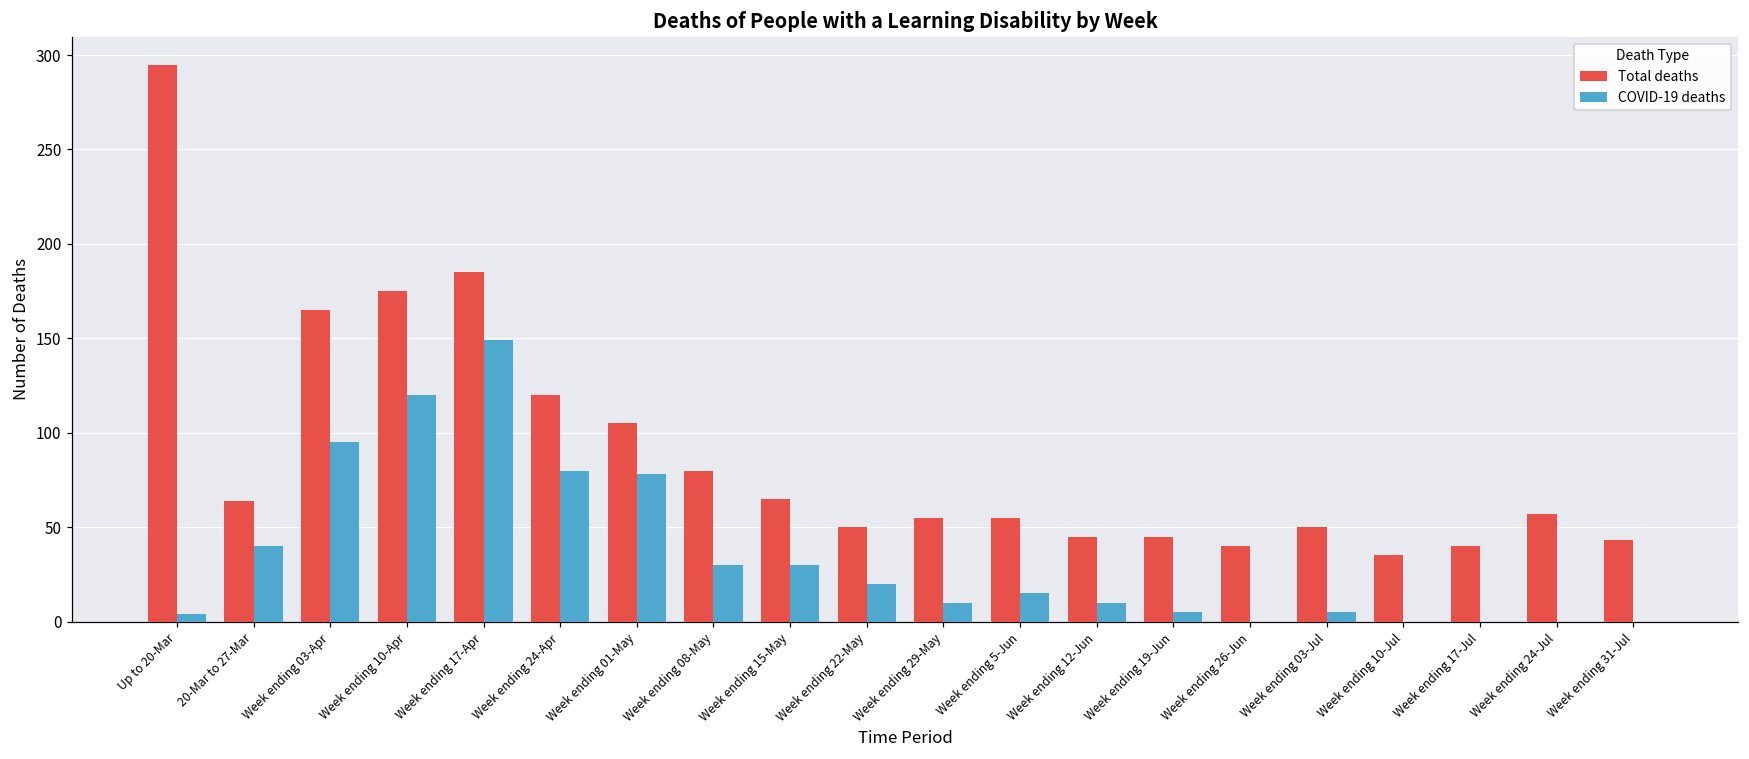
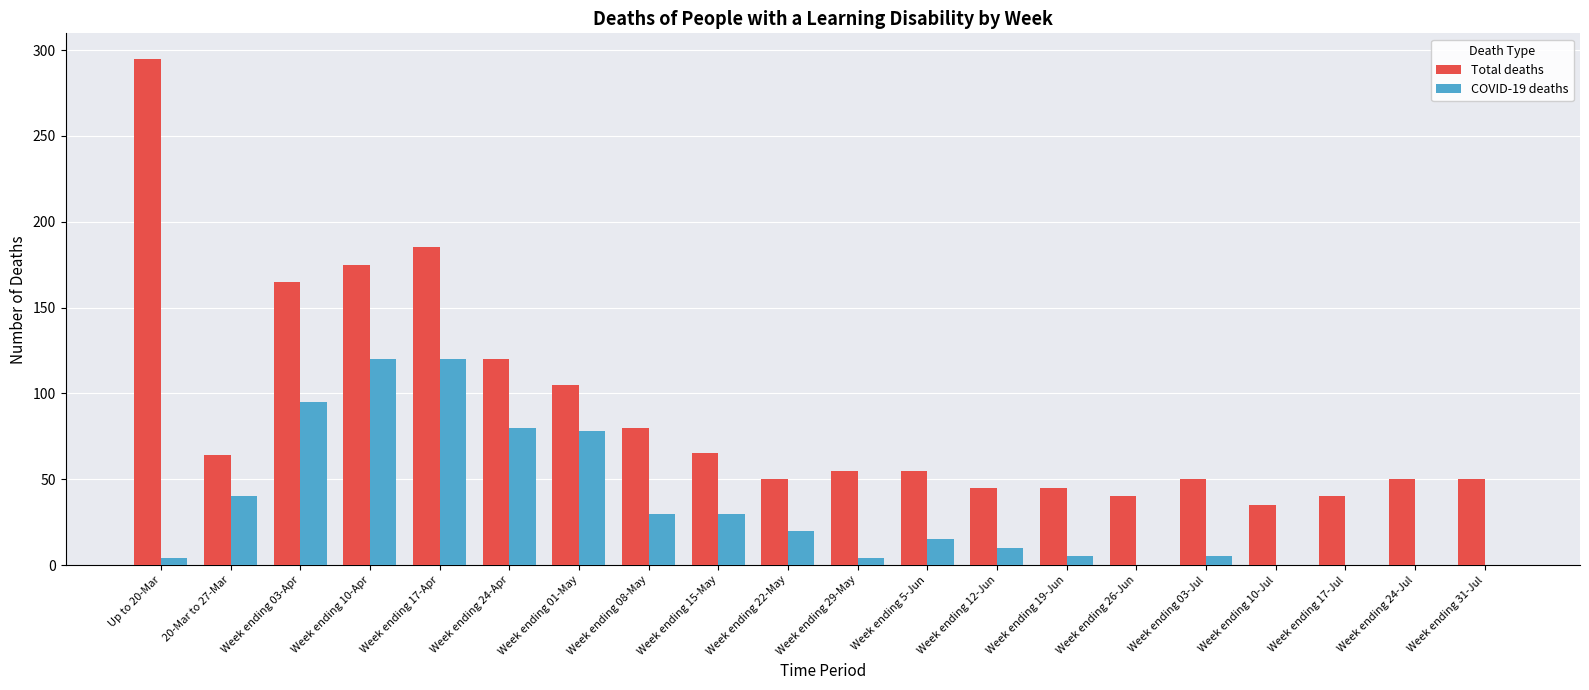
  {
    "Total deaths": {
      "Up to 20-Mar": 295,
      "20-Mar to 27-Mar": 64,
      "Week ending 03-Apr": 165,
      "Week ending 10-Apr": 175,
      "Week ending 17-Apr": 185,
      "Week ending 24-Apr": 120,
      "Week ending 01-May": 105,
      "Week ending 08-May": 80,
      "Week ending 15-May": 65,
      "Week ending 22-May": 50,
      "Week ending 29-May": 55,
      "Week ending 5-Jun": 55,
      "Week ending 12-Jun": 45,
      "Week ending 19-Jun": 45,
      "Week ending 26-Jun": 40,
      "Week ending 03-Jul": 50,
      "Week ending 10-Jul": 35,
      "Week ending 17-Jul": 40,
-     "Week ending 24-Jul": 57,
-     "Week ending 31-Jul": 43
+     "Week ending 24-Jul": 50,
+     "Week ending 31-Jul": 50
    },
    "COVID-19 deaths": {
      "Up to 20-Mar": 4,
      "20-Mar to 27-Mar": 40,
      "Week ending 03-Apr": 95,
      "Week ending 10-Apr": 120,
-     "Week ending 17-Apr": 149,
+     "Week ending 17-Apr": 120,
      "Week ending 24-Apr": 80,
      "Week ending 01-May": 78,
      "Week ending 08-May": 30,
      "Week ending 15-May": 30,
      "Week ending 22-May": 20,
-     "Week ending 29-May": 10,
+     "Week ending 29-May": 4,
      "Week ending 5-Jun": 15,
      "Week ending 12-Jun": 10,
      "Week ending 19-Jun": 5,
      "Week ending 26-Jun": 0,
      "Week ending 03-Jul": 5,
      "Week ending 10-Jul": 0,
      "Week ending 17-Jul": 0,
      "Week ending 24-Jul": 0,
      "Week ending 31-Jul": 0
    }
  }
